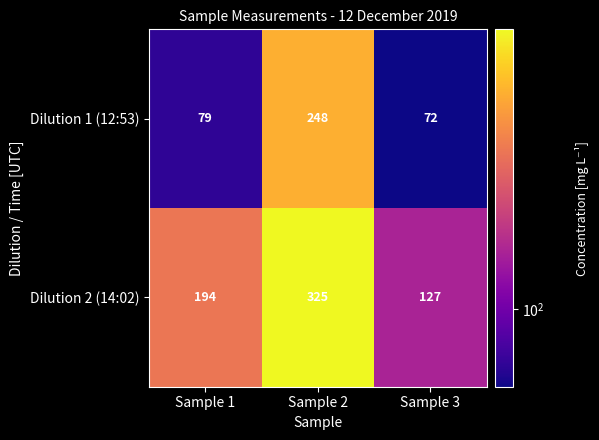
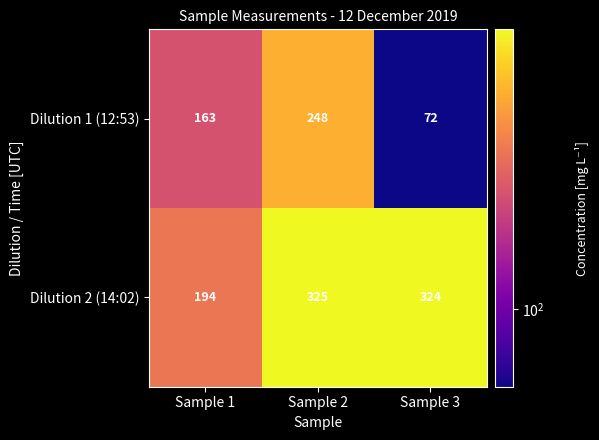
  {
    "Dilution 1 (12:53)": {
-     "Sample 1": 79,
+     "Sample 1": 163,
      "Sample 2": 248,
      "Sample 3": 72
    },
    "Dilution 2 (14:02)": {
      "Sample 1": 194,
      "Sample 2": 325,
-     "Sample 3": 127
+     "Sample 3": 324
    }
  }
